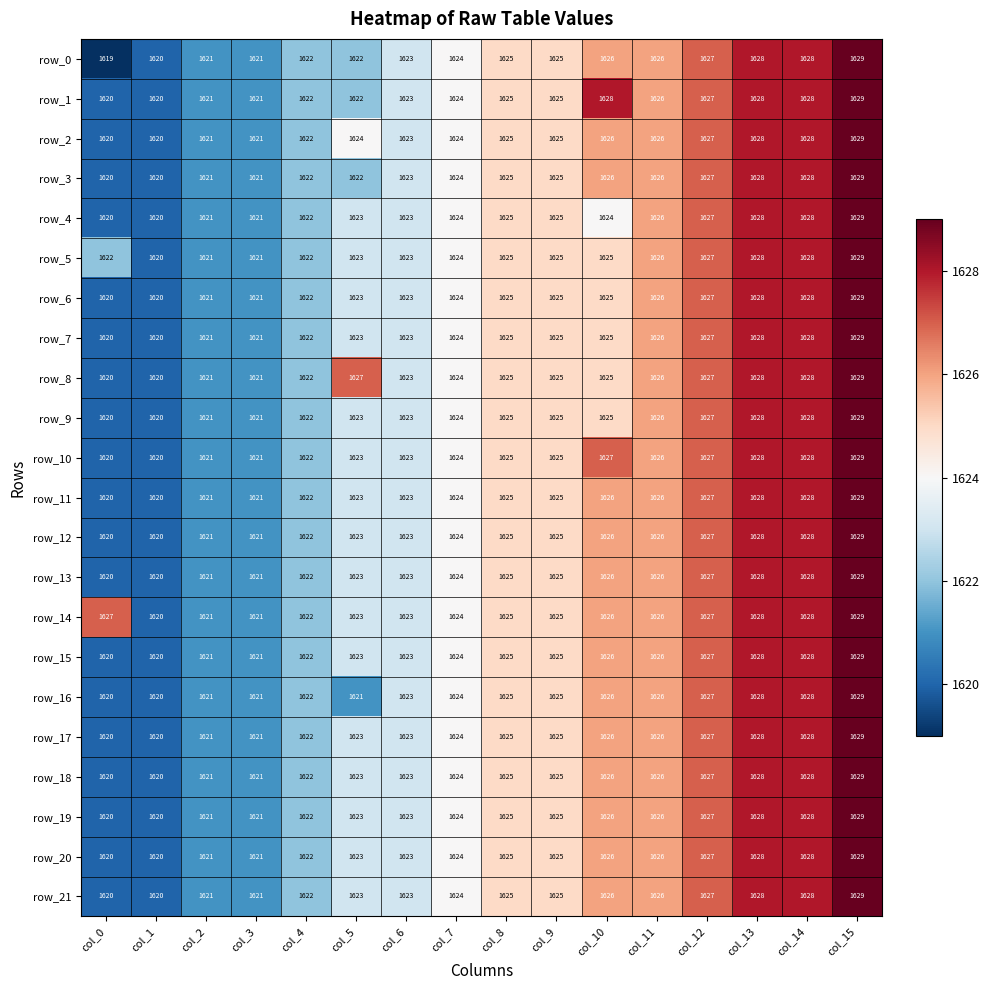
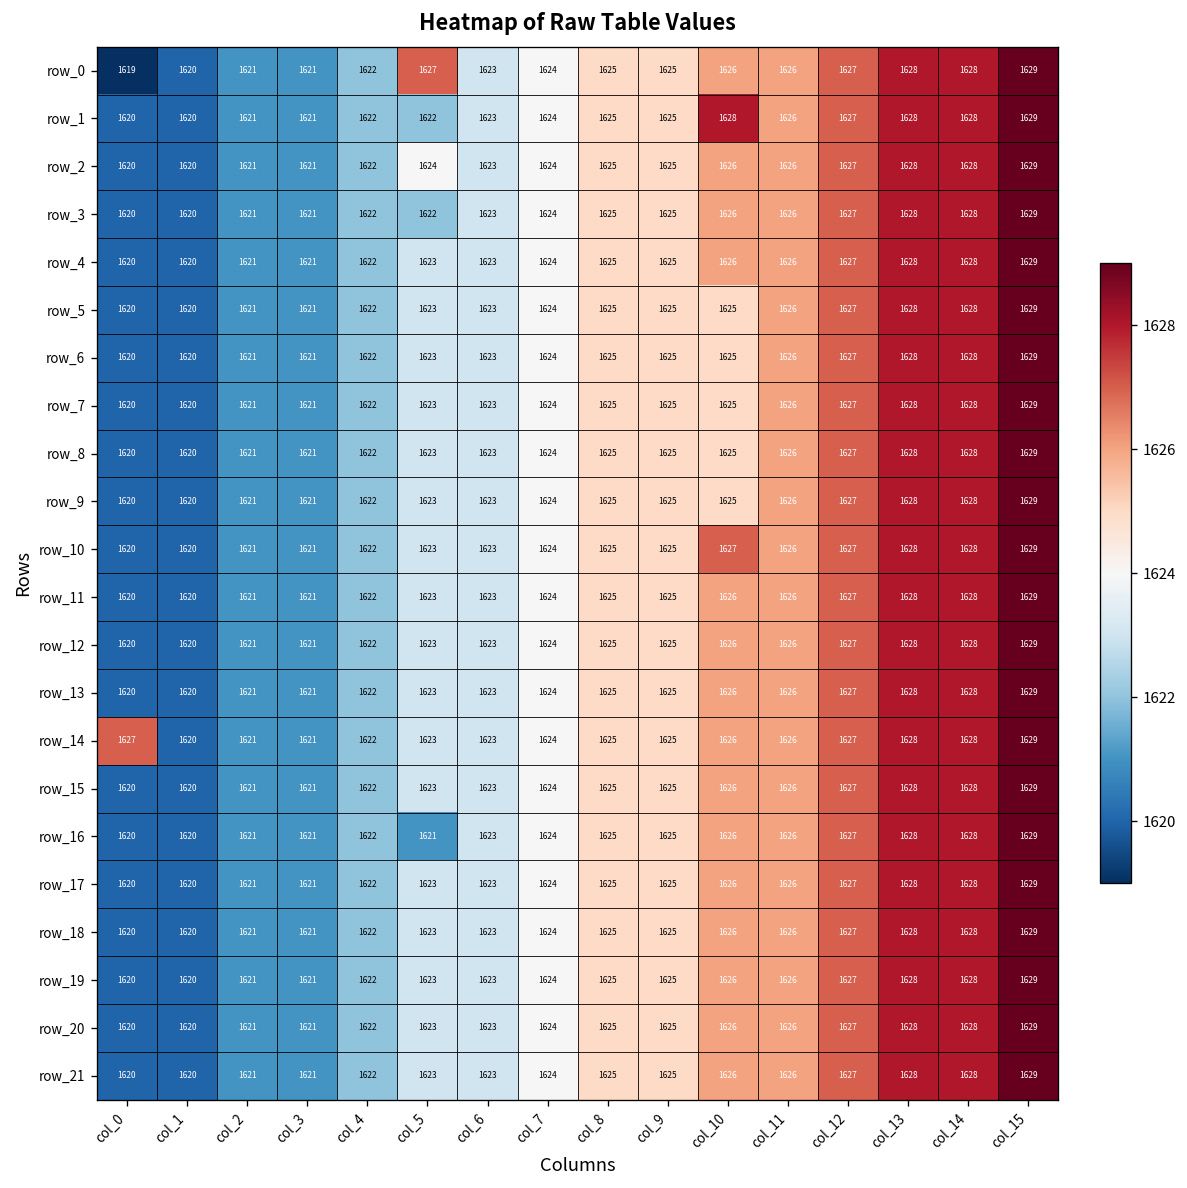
  {
    "row_0": {
      "col_0": 1619,
      "col_1": 1620,
      "col_2": 1621,
      "col_3": 1621,
      "col_4": 1622,
-     "col_5": 1622,
+     "col_5": 1627,
      "col_6": 1623,
      "col_7": 1624,
      "col_8": 1625,
      "col_9": 1625,
      "col_10": 1626,
      "col_11": 1626,
      "col_12": 1627,
      "col_13": 1628,
      "col_14": 1628,
      "col_15": 1629
    },
    "row_4": {
      "col_0": 1620,
      "col_1": 1620,
      "col_2": 1621,
      "col_3": 1621,
      "col_4": 1622,
      "col_5": 1623,
      "col_6": 1623,
      "col_7": 1624,
      "col_8": 1625,
      "col_9": 1625,
-     "col_10": 1624,
+     "col_10": 1626,
      "col_11": 1626,
      "col_12": 1627,
      "col_13": 1628,
      "col_14": 1628,
      "col_15": 1629
    },
    "row_5": {
-     "col_0": 1622,
+     "col_0": 1620,
      "col_1": 1620,
      "col_2": 1621,
      "col_3": 1621,
      "col_4": 1622,
      "col_5": 1623,
      "col_6": 1623,
      "col_7": 1624,
      "col_8": 1625,
      "col_9": 1625,
      "col_10": 1625,
      "col_11": 1626,
      "col_12": 1627,
      "col_13": 1628,
      "col_14": 1628,
      "col_15": 1629
    },
    "row_8": {
      "col_0": 1620,
      "col_1": 1620,
      "col_2": 1621,
      "col_3": 1621,
      "col_4": 1622,
-     "col_5": 1627,
+     "col_5": 1623,
      "col_6": 1623,
      "col_7": 1624,
      "col_8": 1625,
      "col_9": 1625,
      "col_10": 1625,
      "col_11": 1626,
      "col_12": 1627,
      "col_13": 1628,
      "col_14": 1628,
      "col_15": 1629
    }
  }
